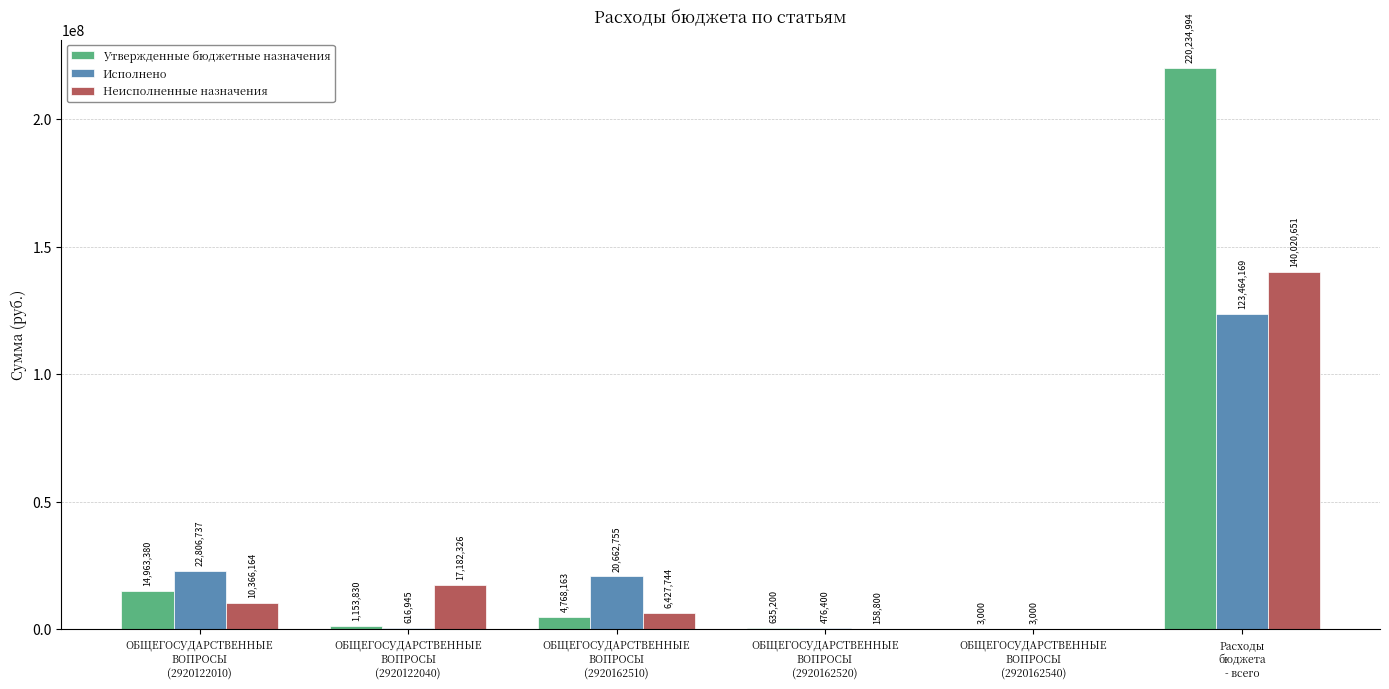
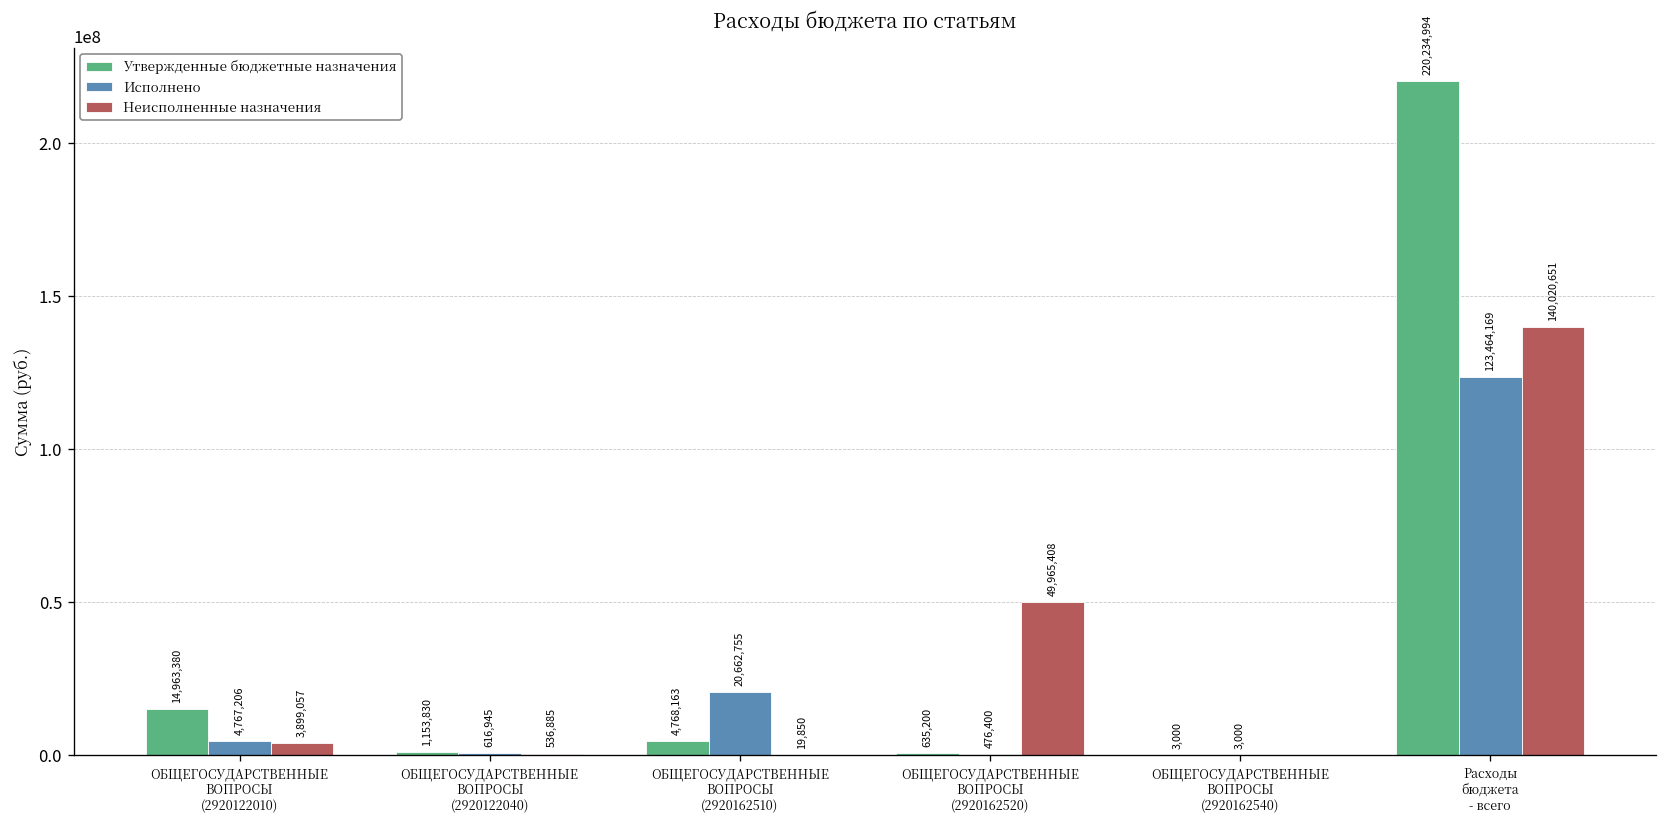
  {
    "Утвержденные бюджетные назначения": {
      "ОБЩЕГОСУДАРСТВЕННЫЕ ВОПРОСЫ (2920122010)": "14,963,380",
      "ОБЩЕГОСУДАРСТВЕННЫЕ ВОПРОСЫ (2920122040)": "1,153,830",
      "ОБЩЕГОСУДАРСТВЕННЫЕ ВОПРОСЫ (2920162510)": "4,768,163",
      "ОБЩЕГОСУДАРСТВЕННЫЕ ВОПРОСЫ (2920162520)": "635,200",
      "ОБЩЕГОСУДАРСТВЕННЫЕ ВОПРОСЫ (2920162540)": "3,000",
      "Расходы бюджета - всего": "220,234,994"
    },
    "Исполнено": {
-     "ОБЩЕГОСУДАРСТВЕННЫЕ ВОПРОСЫ (2920122010)": "22,806,737",
+     "ОБЩЕГОСУДАРСТВЕННЫЕ ВОПРОСЫ (2920122010)": "4,767,206",
      "ОБЩЕГОСУДАРСТВЕННЫЕ ВОПРОСЫ (2920122040)": "616,945",
      "ОБЩЕГОСУДАРСТВЕННЫЕ ВОПРОСЫ (2920162510)": "20,662,755",
      "ОБЩЕГОСУДАРСТВЕННЫЕ ВОПРОСЫ (2920162520)": "476,400",
      "ОБЩЕГОСУДАРСТВЕННЫЕ ВОПРОСЫ (2920162540)": "3,000",
      "Расходы бюджета - всего": "123,464,169"
    },
    "Неисполненные назначения": {
-     "ОБЩЕГОСУДАРСТВЕННЫЕ ВОПРОСЫ (2920122010)": "10,366,164",
-     "ОБЩЕГОСУДАРСТВЕННЫЕ ВОПРОСЫ (2920122040)": "17,182,326",
-     "ОБЩЕГОСУДАРСТВЕННЫЕ ВОПРОСЫ (2920162510)": "6,427,744",
-     "ОБЩЕГОСУДАРСТВЕННЫЕ ВОПРОСЫ (2920162520)": "158,800",
+     "ОБЩЕГОСУДАРСТВЕННЫЕ ВОПРОСЫ (2920122010)": "3,899,057",
+     "ОБЩЕГОСУДАРСТВЕННЫЕ ВОПРОСЫ (2920122040)": "536,885",
+     "ОБЩЕГОСУДАРСТВЕННЫЕ ВОПРОСЫ (2920162510)": "19,850",
+     "ОБЩЕГОСУДАРСТВЕННЫЕ ВОПРОСЫ (2920162520)": "49,965,408",
      "Расходы бюджета - всего": "140,020,651"
    }
  }
